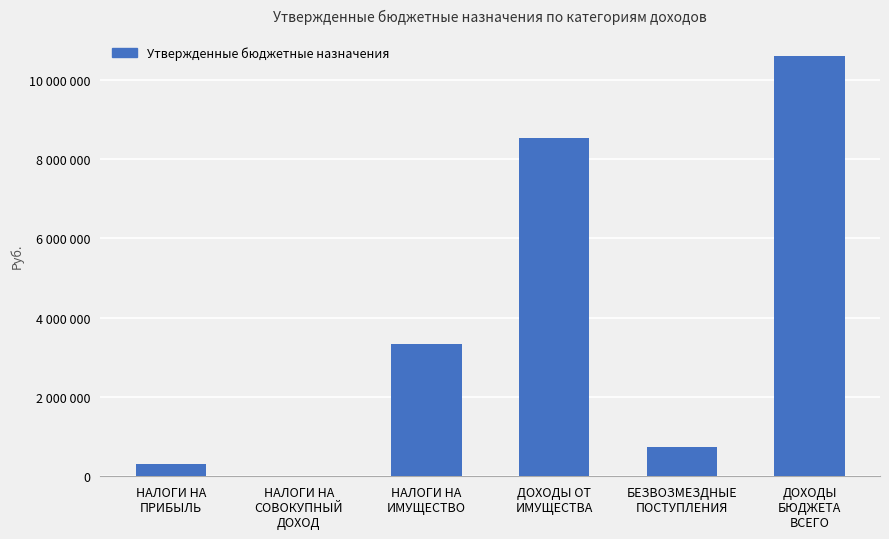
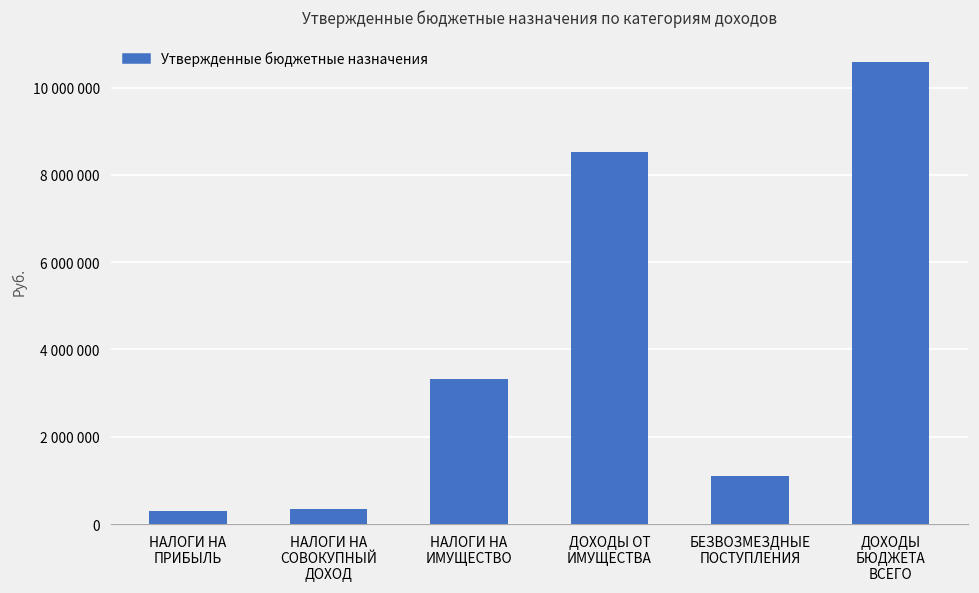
  {
    "НАЛОГИ НА ПРИБЫЛЬ": 300000,
-   "НАЛОГИ НА СОВОКУПНЫЙ ДОХОД": 0,
+   "НАЛОГИ НА СОВОКУПНЫЙ ДОХОД": 300000,
    "НАЛОГИ НА ИМУЩЕСТВО": 3300000,
    "ДОХОДЫ ОТ ИМУЩЕСТВА": 8500000,
-   "БЕЗВОЗМЕЗДНЫЕ ПОСТУПЛЕНИЯ": 700000,
+   "БЕЗВОЗМЕЗДНЫЕ ПОСТУПЛЕНИЯ": 1100000,
    "ДОХОДЫ БЮДЖЕТА ВСЕГО": 10600000
  }
